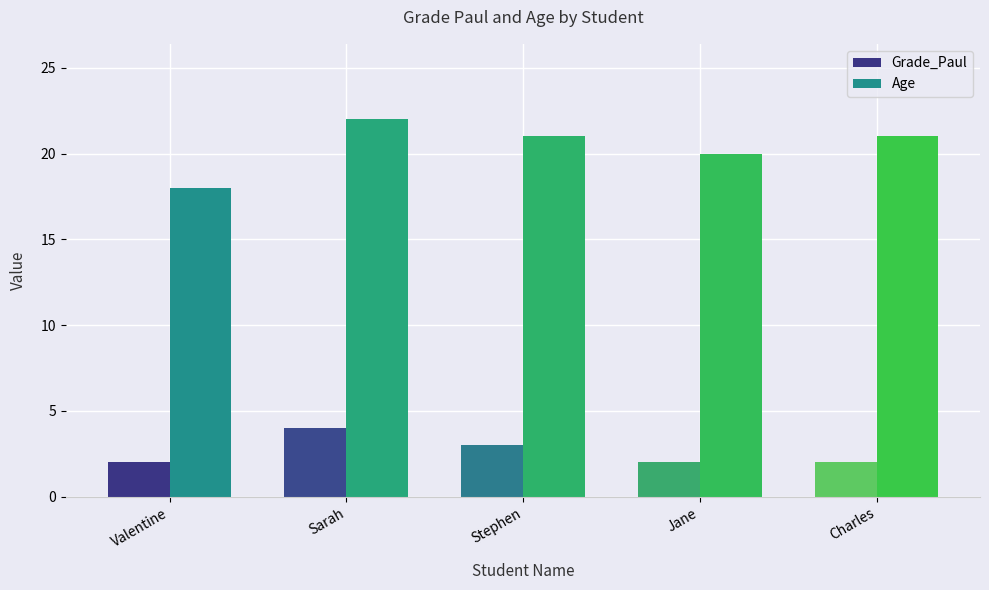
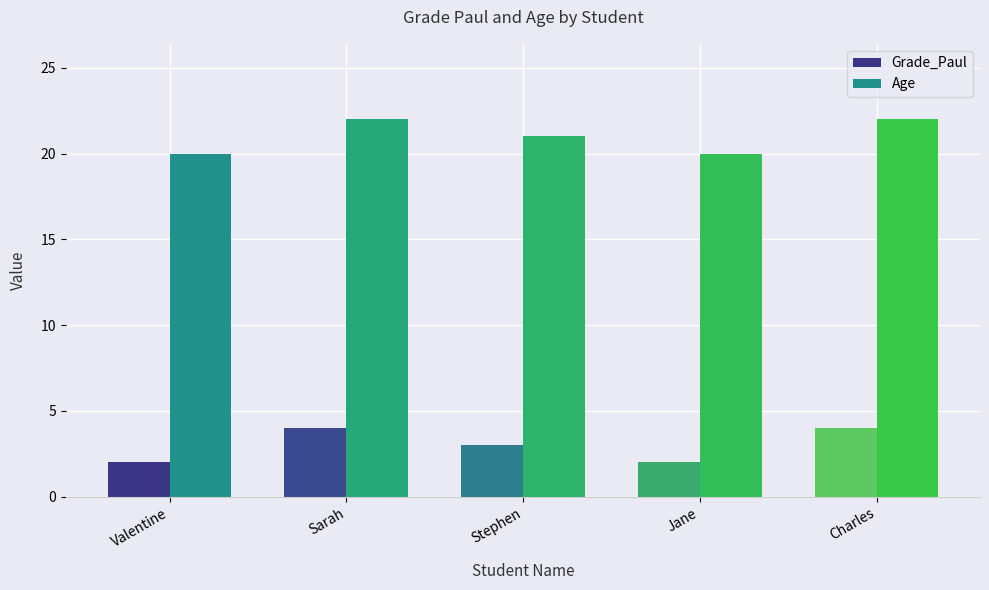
  {
    "Grade_Paul": {
      "Valentine": 2,
      "Sarah": 4,
      "Stephen": 3,
      "Jane": 2,
-     "Charles": 2
+     "Charles": 4
    },
    "Age": {
-     "Valentine": 18,
+     "Valentine": 20,
      "Sarah": 22,
      "Stephen": 21,
      "Jane": 20,
-     "Charles": 21
+     "Charles": 22
    }
  }
